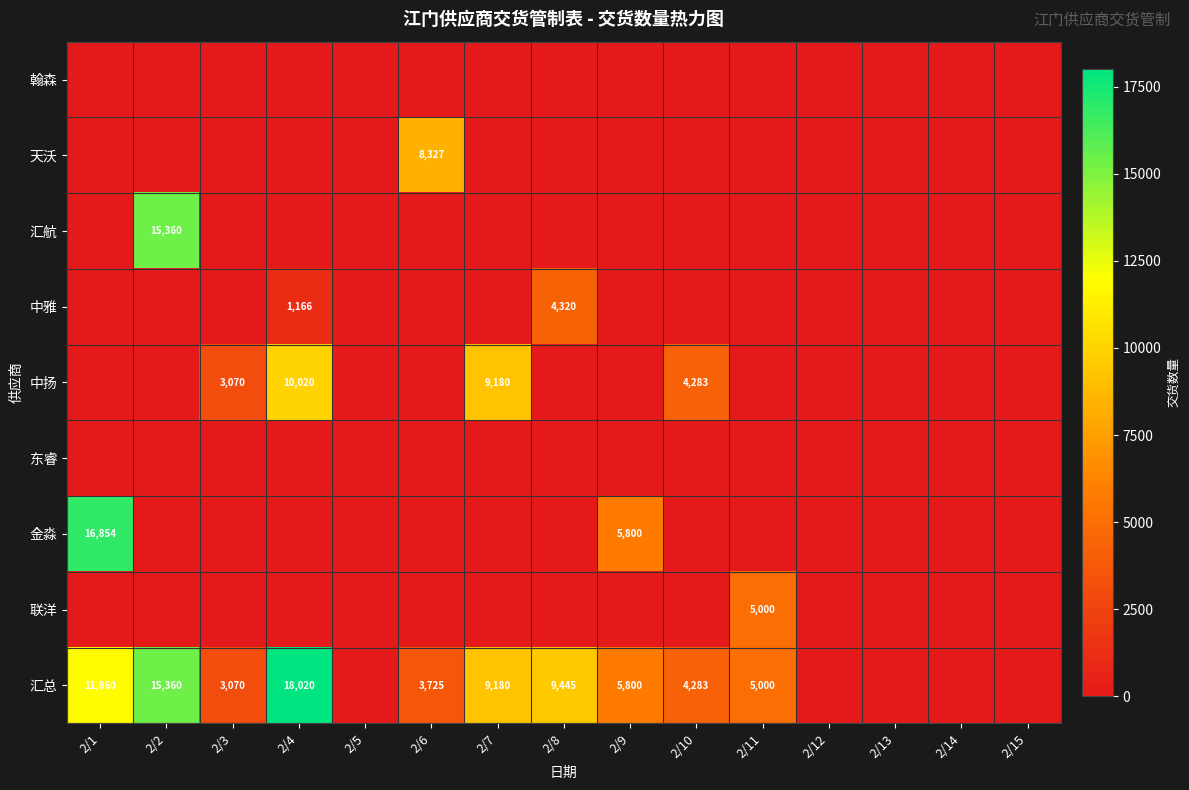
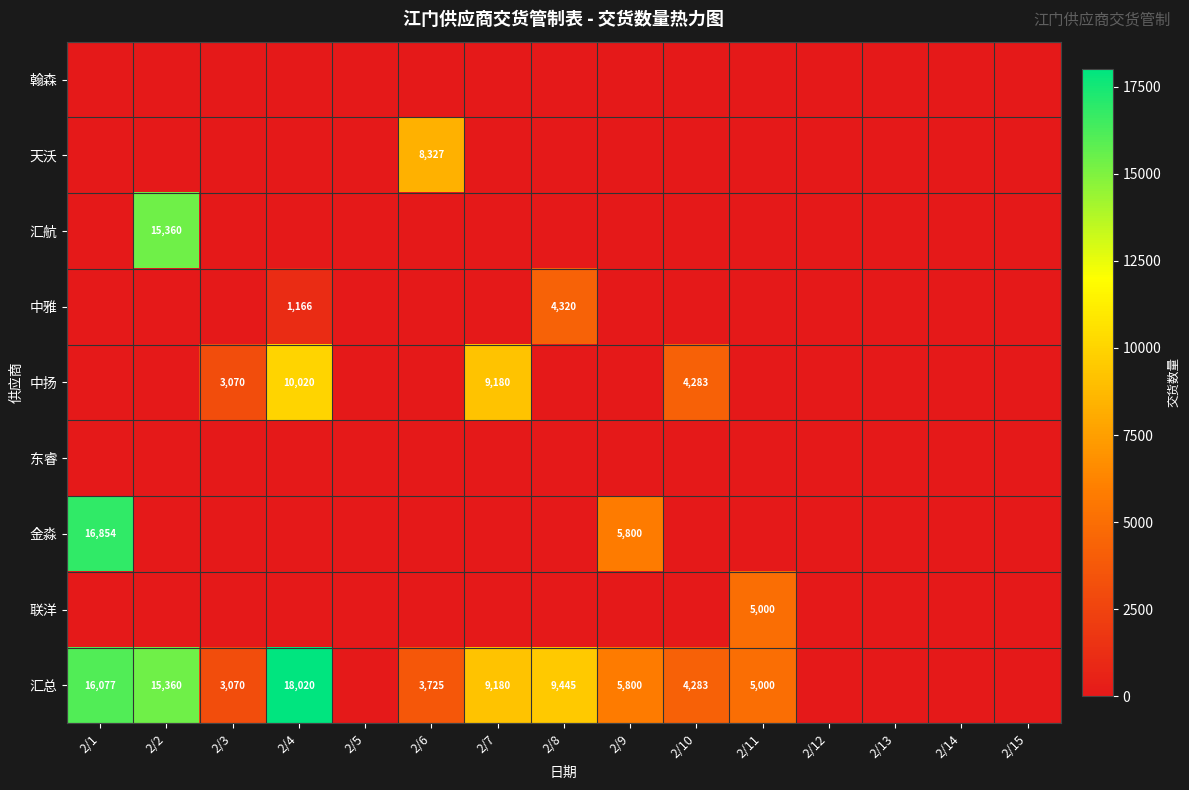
  {
    "天沃": {
      "2/6": "8,327"
    },
    "汇航": {
      "2/2": "15,360"
    },
    "中雅": {
      "2/4": "1,166",
      "2/8": "4,320"
    },
    "中扬": {
      "2/3": "3,070",
      "2/4": "10,020",
      "2/7": "9,180",
      "2/10": "4,283"
    },
    "金淼": {
      "2/1": "16,854",
      "2/9": "5,800"
    },
    "联洋": {
      "2/11": "5,000"
    },
    "汇总": {
-     "2/1": "11,860",
+     "2/1": "16,077",
      "2/2": "15,360",
      "2/3": "3,070",
      "2/4": "18,020",
      "2/6": "3,725",
      "2/7": "9,180",
      "2/8": "9,445",
      "2/9": "5,800",
      "2/10": "4,283",
      "2/11": "5,000"
    }
  }
